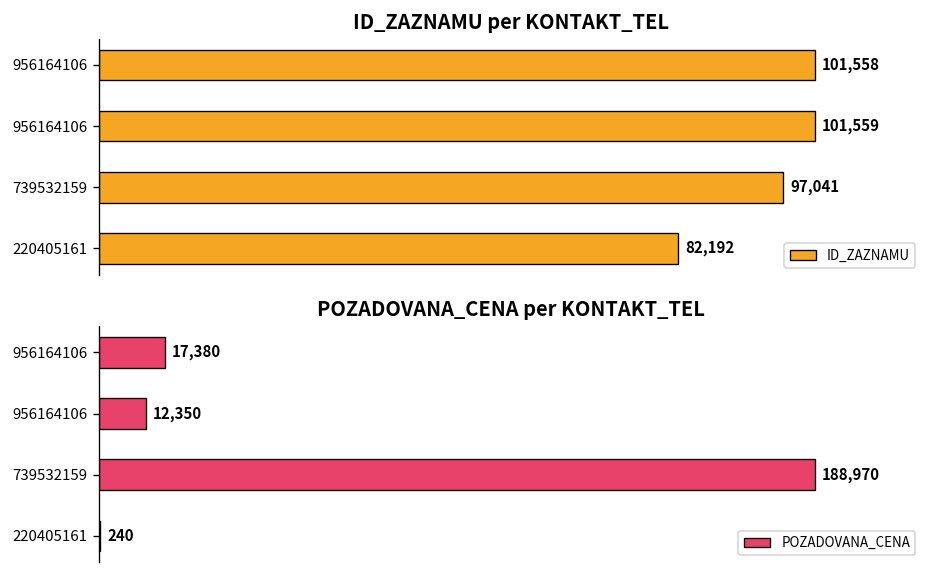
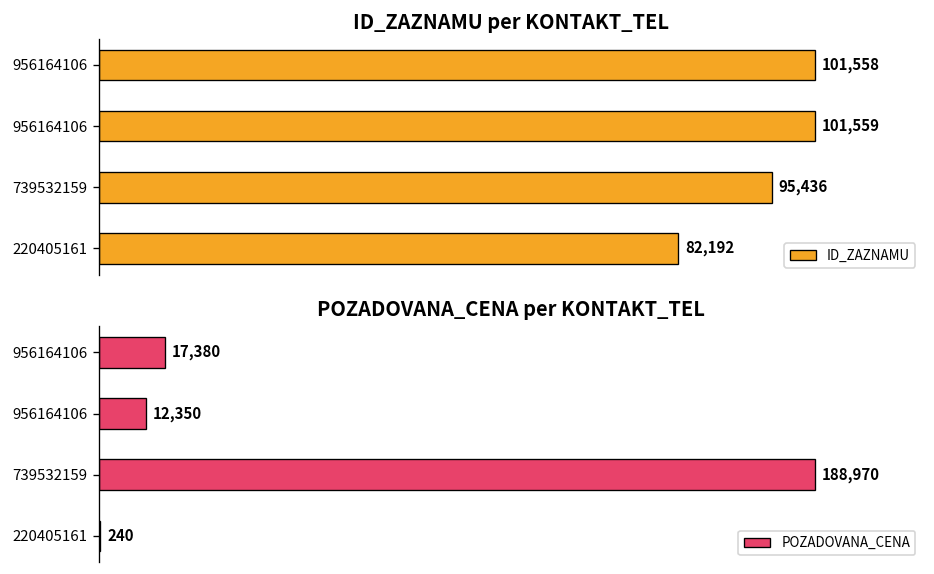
  {
    "ID_ZAZNAMU per KONTAKT_TEL": {
-     "739532159": "97,041",
+     "739532159": "95,436",
      "220405161": "82,192"
    },
    "POZADOVANA_CENA per KONTAKT_TEL": {
      "739532159": "188,970",
      "220405161": "240"
    }
  }
